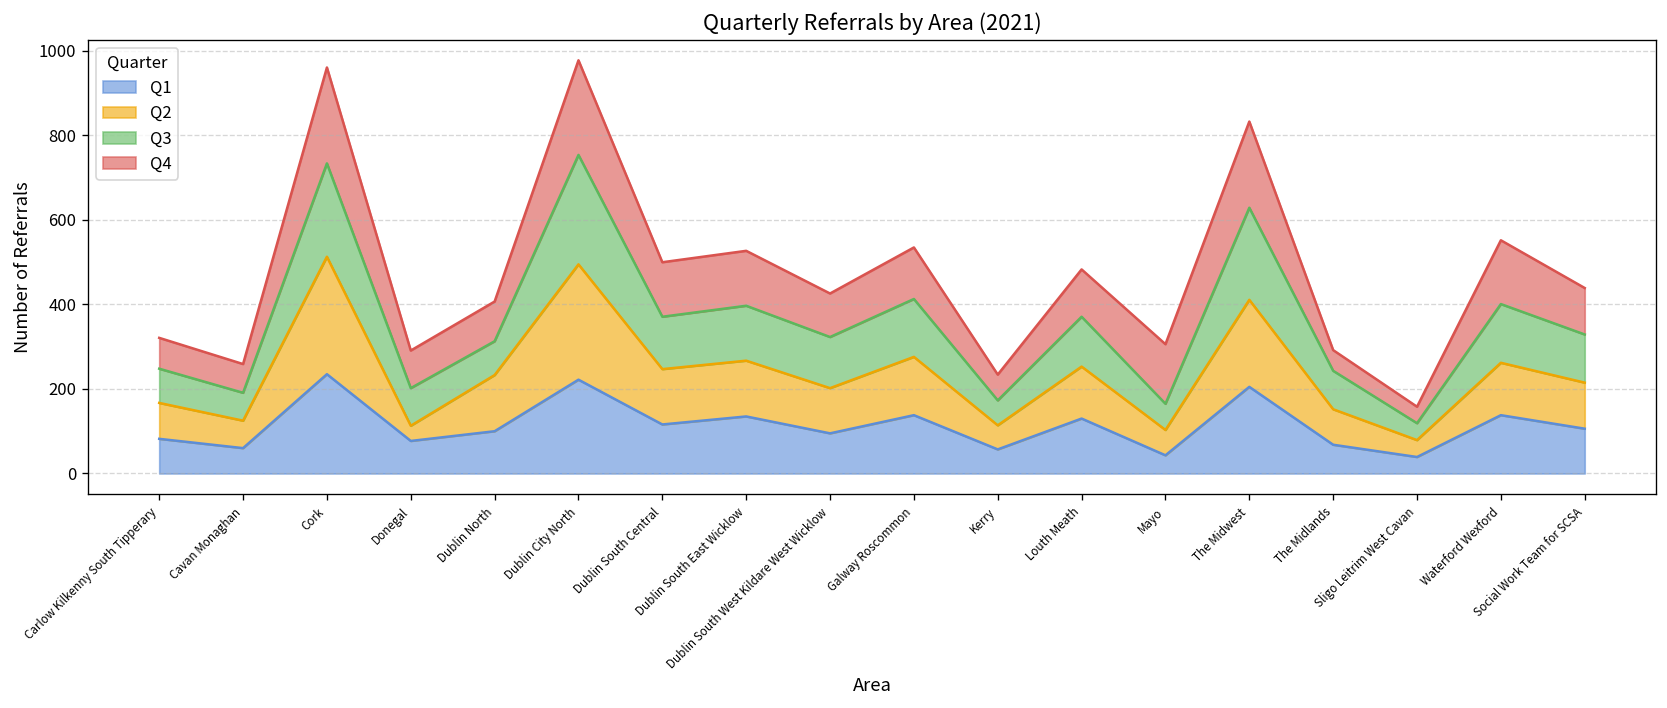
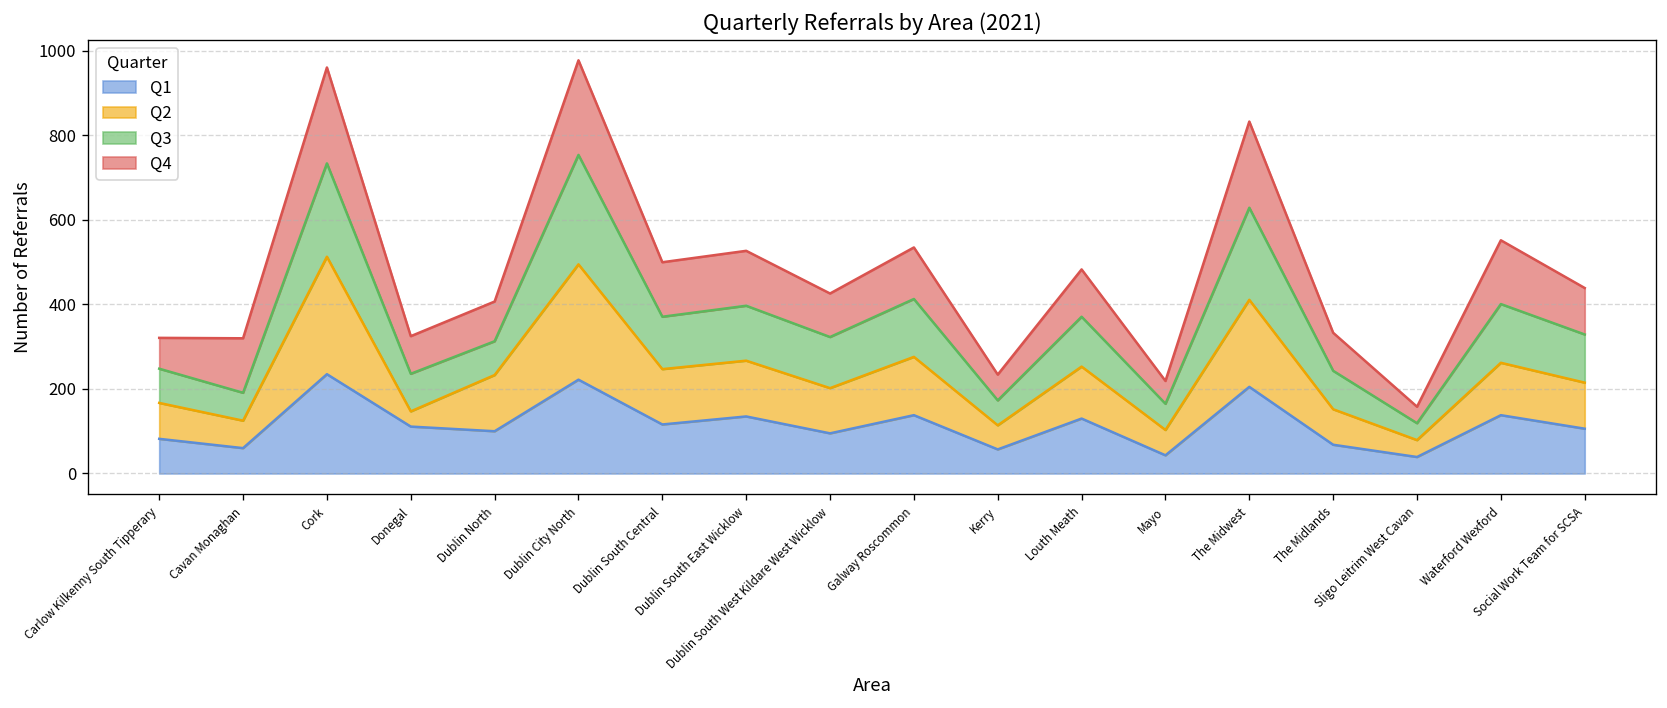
  {
    "Q1": {
      "Carlow Kilkenny South Tipperary": 80,
      "Cavan Monaghan": 60,
      "Cork": 240,
-     "Donegal": 80,
+     "Donegal": 110,
      "Dublin North": 100,
      "Dublin City North": 220,
      "Dublin South Central": 120,
      "Dublin South East Wicklow": 140,
      "Dublin South West Kildare West Wicklow": 100,
      "Galway Roscommon": 140,
      "Kerry": 60,
      "Louth Meath": 130,
      "Mayo": 40,
      "The Midwest": 210,
      "The Midlands": 70,
      "Sligo Leitrim West Cavan": 40,
      "Waterford Wexford": 140,
      "Social Work Team for SCSA": 110
    },
    "Q2": {
      "Carlow Kilkenny South Tipperary": 90,
      "Cavan Monaghan": 70,
      "Cork": 280,
      "Donegal": 40,
      "Dublin North": 130,
      "Dublin City North": 270,
      "Dublin South Central": 130,
      "Dublin South East Wicklow": 130,
      "Dublin South West Kildare West Wicklow": 110,
      "Galway Roscommon": 140,
      "Kerry": 60,
      "Louth Meath": 120,
      "Mayo": 60,
      "The Midwest": 210,
      "The Midlands": 80,
      "Sligo Leitrim West Cavan": 40,
      "Waterford Wexford": 120,
      "Social Work Team for SCSA": 110
    },
    "Q3": {
      "Carlow Kilkenny South Tipperary": 80,
      "Cavan Monaghan": 70,
      "Cork": 220,
      "Donegal": 90,
      "Dublin North": 80,
      "Dublin City North": 260,
      "Dublin South Central": 120,
      "Dublin South East Wicklow": 130,
      "Dublin South West Kildare West Wicklow": 120,
      "Galway Roscommon": 140,
      "Kerry": 60,
      "Louth Meath": 120,
      "Mayo": 60,
      "The Midwest": 220,
      "The Midlands": 90,
      "Sligo Leitrim West Cavan": 40,
      "Waterford Wexford": 140,
      "Social Work Team for SCSA": 110
    },
    "Q4": {
      "Carlow Kilkenny South Tipperary": 70,
-     "Cavan Monaghan": 70,
+     "Cavan Monaghan": 130,
      "Cork": 230,
      "Donegal": 90,
      "Dublin North": 90,
      "Dublin City North": 220,
      "Dublin South Central": 130,
      "Dublin South East Wicklow": 130,
      "Dublin South West Kildare West Wicklow": 100,
      "Galway Roscommon": 120,
      "Kerry": 60,
      "Louth Meath": 110,
-     "Mayo": 140,
+     "Mayo": 50,
      "The Midwest": 200,
-     "The Midlands": 50,
+     "The Midlands": 90,
      "Sligo Leitrim West Cavan": 40,
      "Waterford Wexford": 150,
      "Social Work Team for SCSA": 110
    }
  }
